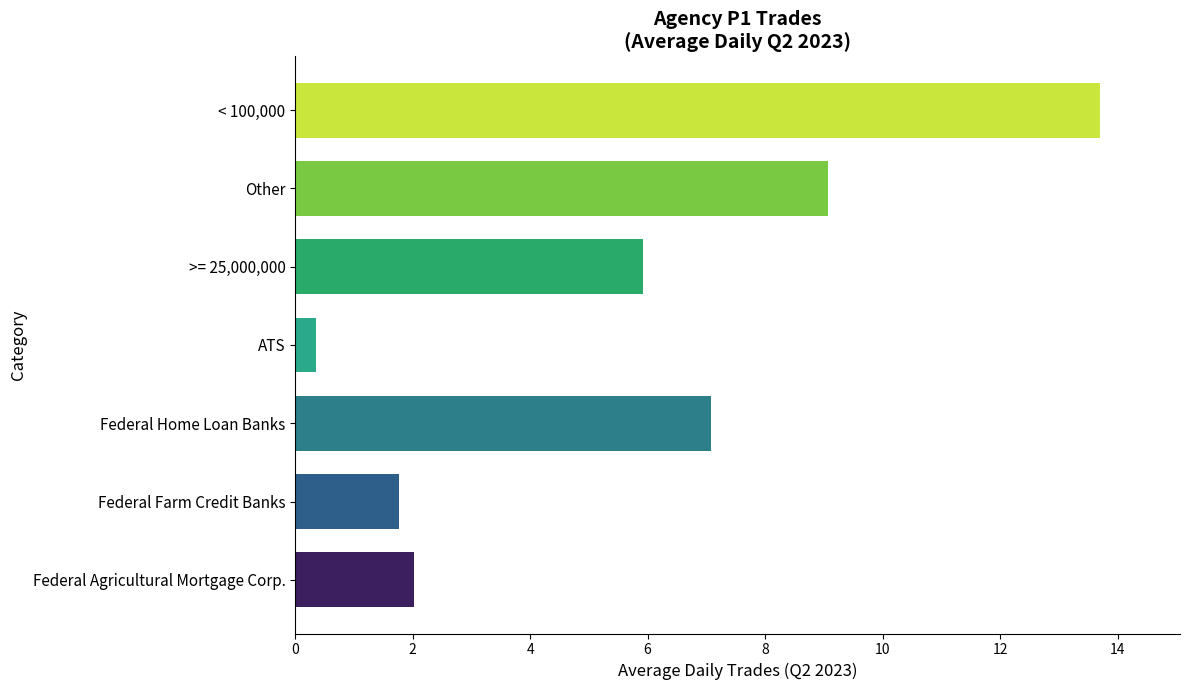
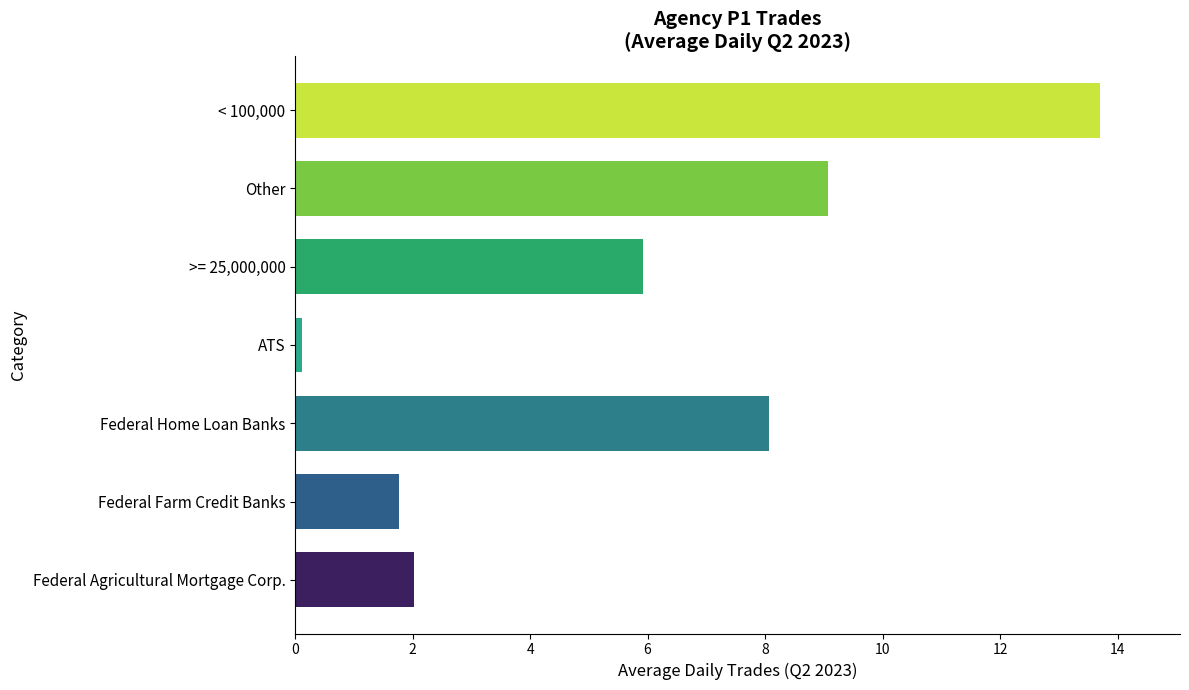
  {
    "< 100,000": 13.7,
    "Other": 9.1,
    ">= 25,000,000": 5.9,
-   "ATS": 0.4,
-   "Federal Home Loan Banks": 7.1,
+   "ATS": 0.1,
+   "Federal Home Loan Banks": 8.1,
    "Federal Farm Credit Banks": 1.8,
    "Federal Agricultural Mortgage Corp.": 2.0
  }
